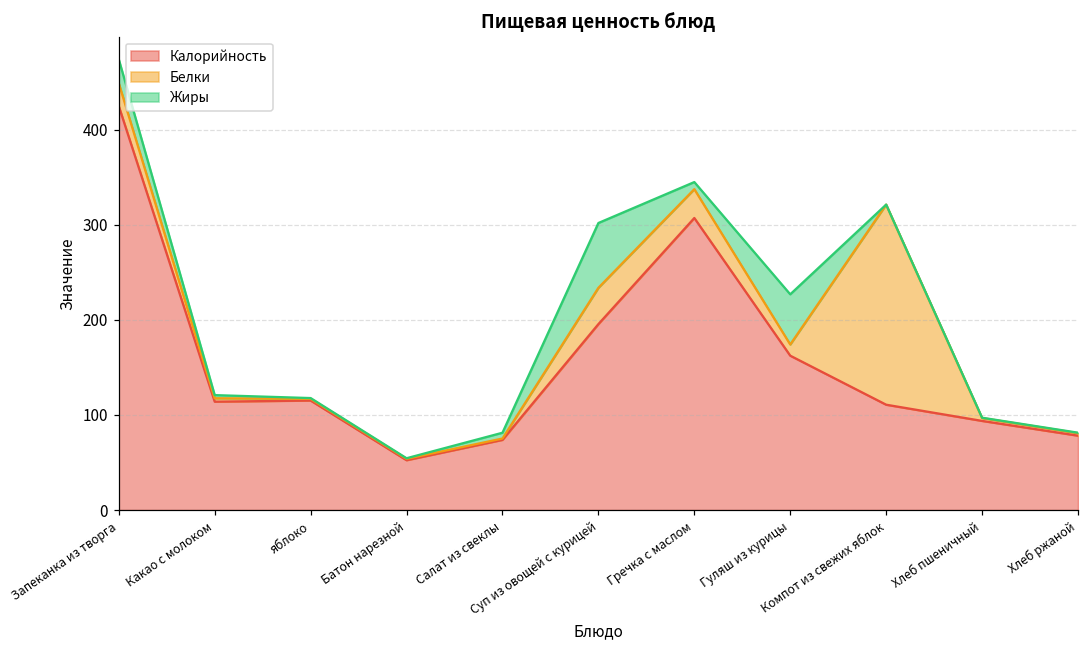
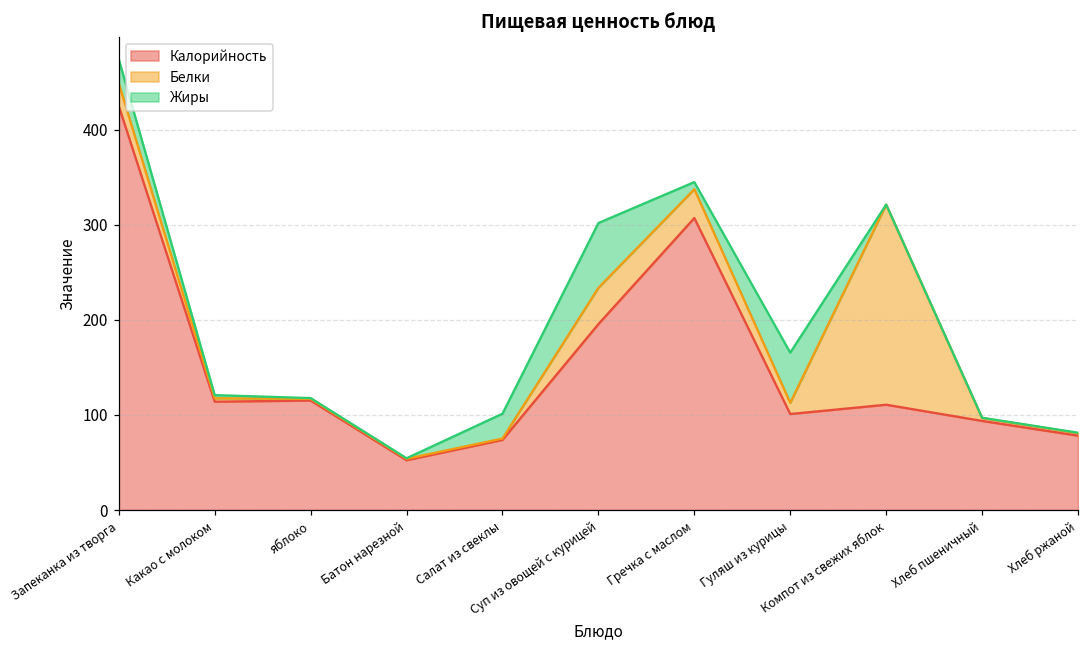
  {
    "Калорийность": {
      "Запеканка из творга": 430,
      "Какао с молоком": 110,
      "Суп из овощей с курицей": 200,
      "Гречка с маслом": 310,
-     "Гуляш из курицы": 160,
+     "Гуляш из курицы": 100,
      "Компот из свежих яблок": 110,
      "Хлеб пшеничный": 90
    },
    "Белки": {
      "Запеканка из творга": 20,
      "Какао с молоком": 0,
      "Суп из овощей с курицей": 40,
      "Гречка с маслом": 30,
      "Гуляш из курицы": 10
    },
    "Жиры": {
      "Запеканка из творга": 30,
      "Какао с молоком": 0,
-     "Салат из свеклы": 10,
+     "Салат из свеклы": 30,
      "Суп из овощей с курицей": 70,
      "Гречка с маслом": 10,
      "Гуляш из курицы": 50
    }
  }
